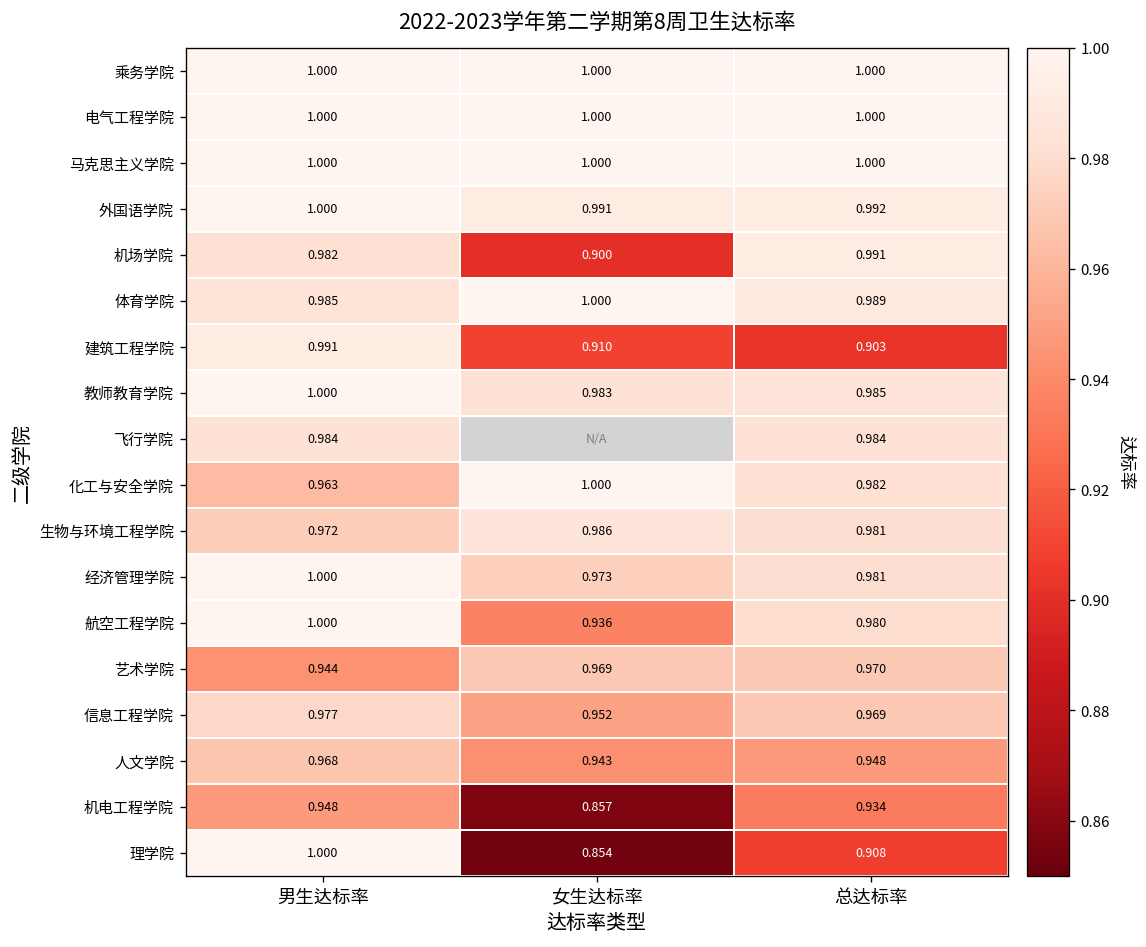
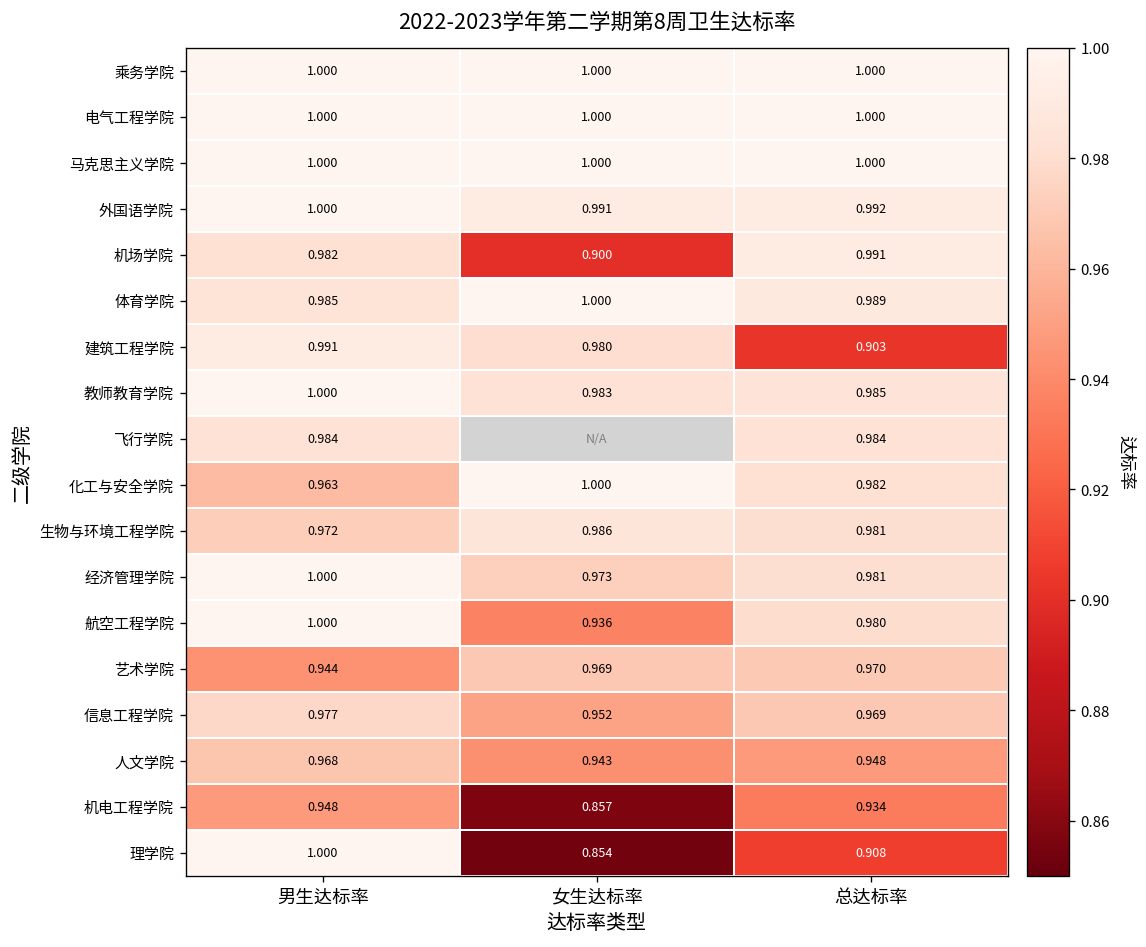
  {
    "乘务学院": {
      "男生达标率": 1.000,
      "女生达标率": 1.000,
      "总达标率": 1.000
    },
    "电气工程学院": {
      "男生达标率": 1.000,
      "女生达标率": 1.000,
      "总达标率": 1.000
    },
    "马克思主义学院": {
      "男生达标率": 1.000,
      "女生达标率": 1.000,
      "总达标率": 1.000
    },
    "外国语学院": {
      "男生达标率": 1.000,
      "女生达标率": 0.991,
      "总达标率": 0.992
    },
    "机场学院": {
      "男生达标率": 0.982,
      "女生达标率": 0.900,
      "总达标率": 0.991
    },
    "体育学院": {
      "男生达标率": 0.985,
      "女生达标率": 1.000,
      "总达标率": 0.989
    },
    "建筑工程学院": {
      "男生达标率": 0.991,
-     "女生达标率": 0.910,
+     "女生达标率": 0.980,
      "总达标率": 0.903
    },
    "教师教育学院": {
      "男生达标率": 1.000,
      "女生达标率": 0.983,
      "总达标率": 0.985
    },
    "飞行学院": {
      "男生达标率": 0.984,
      "总达标率": 0.984
    },
    "化工与安全学院": {
      "男生达标率": 0.963,
      "女生达标率": 1.000,
      "总达标率": 0.982
    },
    "生物与环境工程学院": {
      "男生达标率": 0.972,
      "女生达标率": 0.986,
      "总达标率": 0.981
    },
    "经济管理学院": {
      "男生达标率": 1.000,
      "女生达标率": 0.973,
      "总达标率": 0.981
    },
    "航空工程学院": {
      "男生达标率": 1.000,
      "女生达标率": 0.936,
      "总达标率": 0.980
    },
    "艺术学院": {
      "男生达标率": 0.944,
      "女生达标率": 0.969,
      "总达标率": 0.970
    },
    "信息工程学院": {
      "男生达标率": 0.977,
      "女生达标率": 0.952,
      "总达标率": 0.969
    },
    "人文学院": {
      "男生达标率": 0.968,
      "女生达标率": 0.943,
      "总达标率": 0.948
    },
    "机电工程学院": {
      "男生达标率": 0.948,
      "女生达标率": 0.857,
      "总达标率": 0.934
    },
    "理学院": {
      "男生达标率": 1.000,
      "女生达标率": 0.854,
      "总达标率": 0.908
    }
  }
